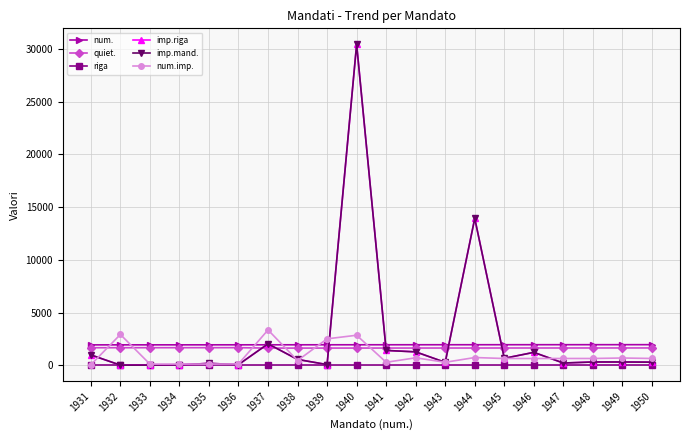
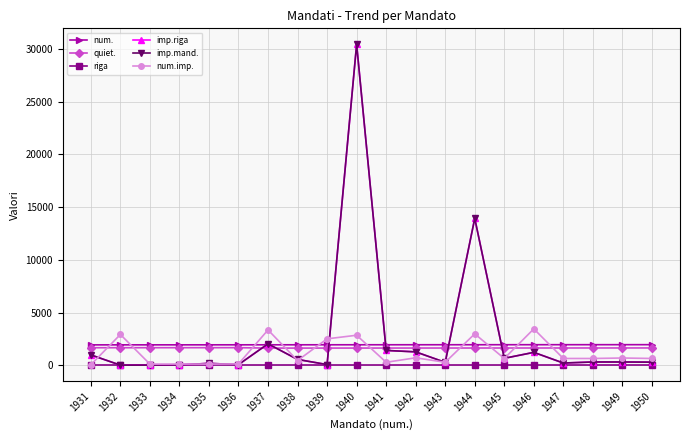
  {
    "quiet.": {
      "1931": 1700,
      "1932": 1700,
      "1933": 1700,
      "1934": 1700,
      "1935": 1700,
      "1936": 1700,
      "1937": 1600,
      "1938": 1600,
      "1939": 1600,
      "1940": 1600,
      "1942": 1600,
      "1943": 1600,
      "1944": 1600,
      "1945": 1600,
      "1946": 1600,
      "1947": 1600,
      "1948": 1600,
      "1949": 1600,
      "1950": 1600
    },
    "num.imp.": {
      "1932": 2900,
      "1937": 3300,
      "1939": 2500,
      "1940": 2800,
      "1941": 300,
      "1942": 700,
-     "1944": 700,
-     "1946": 600,
+     "1944": 3000,
+     "1946": 3400,
      "1947": 600,
      "1948": 600,
      "1949": 700,
      "1950": 600
    }
  }
